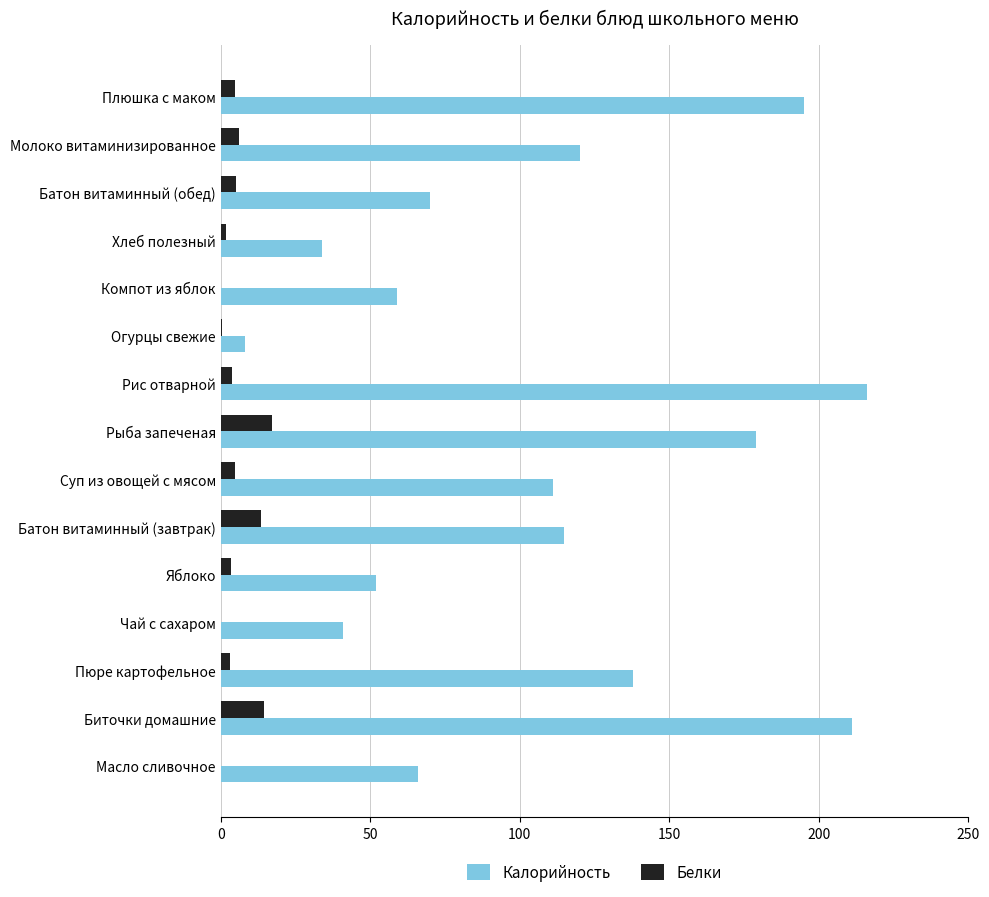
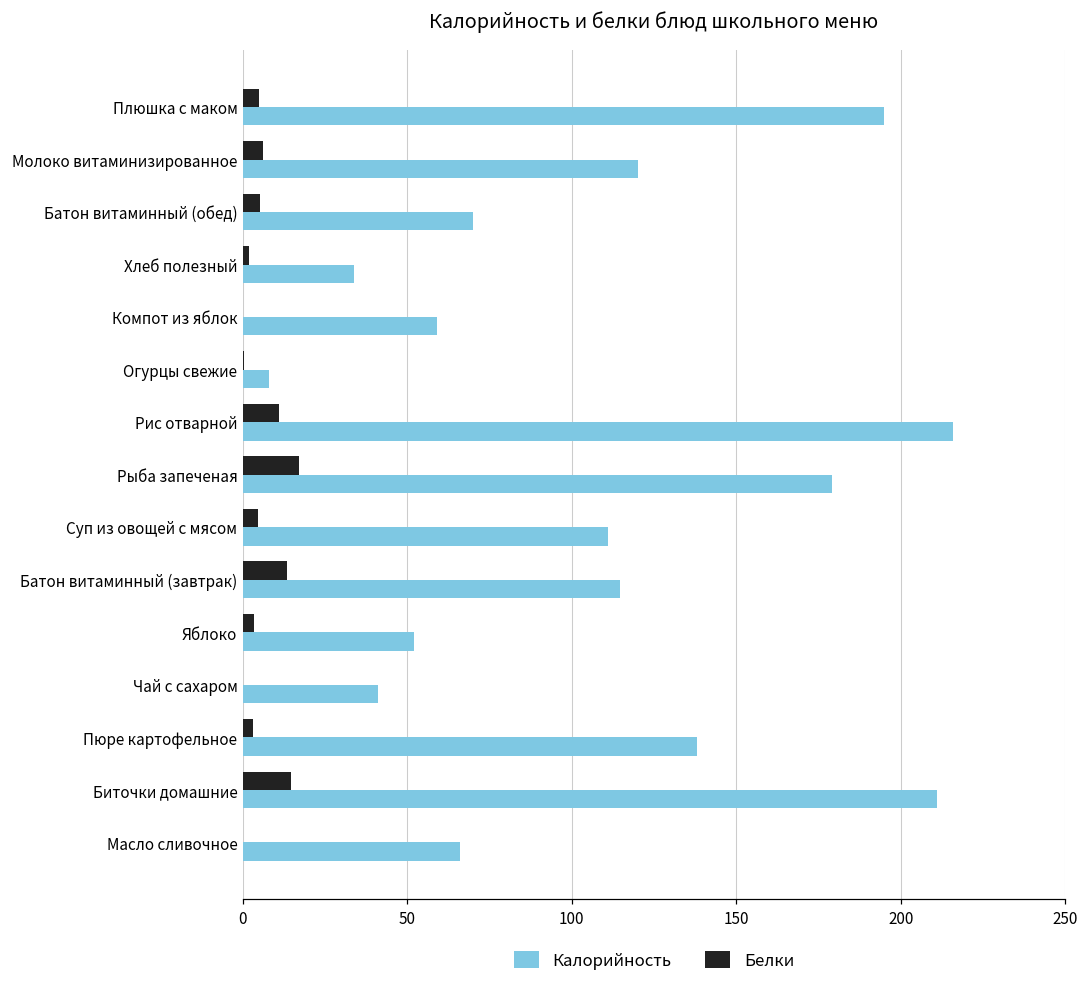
  {
    "Калорийность": {
      "Плюшка с маком": 195,
      "Молоко витаминизированное": 120,
      "Батон витаминный (обед)": 70,
      "Хлеб полезный": 34,
      "Компот из яблок": 59,
      "Огурцы свежие": 8,
      "Рис отварной": 216,
      "Рыба запеченая": 179,
      "Суп из овощей с мясом": 111,
      "Батон витаминный (завтрак)": 115,
      "Яблоко": 52,
      "Чай с сахаром": 41,
      "Пюре картофельное": 138,
      "Биточки домашние": 211,
      "Масло сливочное": 66
    },
    "Белки": {
      "Плюшка с маком": 5,
      "Молоко витаминизированное": 6,
      "Батон витаминный (обед)": 5,
      "Хлеб полезный": 2,
-     "Рис отварной": 4,
+     "Рис отварной": 11,
      "Рыба запеченая": 17,
      "Суп из овощей с мясом": 5,
      "Батон витаминный (завтрак)": 13,
      "Яблоко": 3,
      "Пюре картофельное": 3,
      "Биточки домашние": 15
    }
  }
